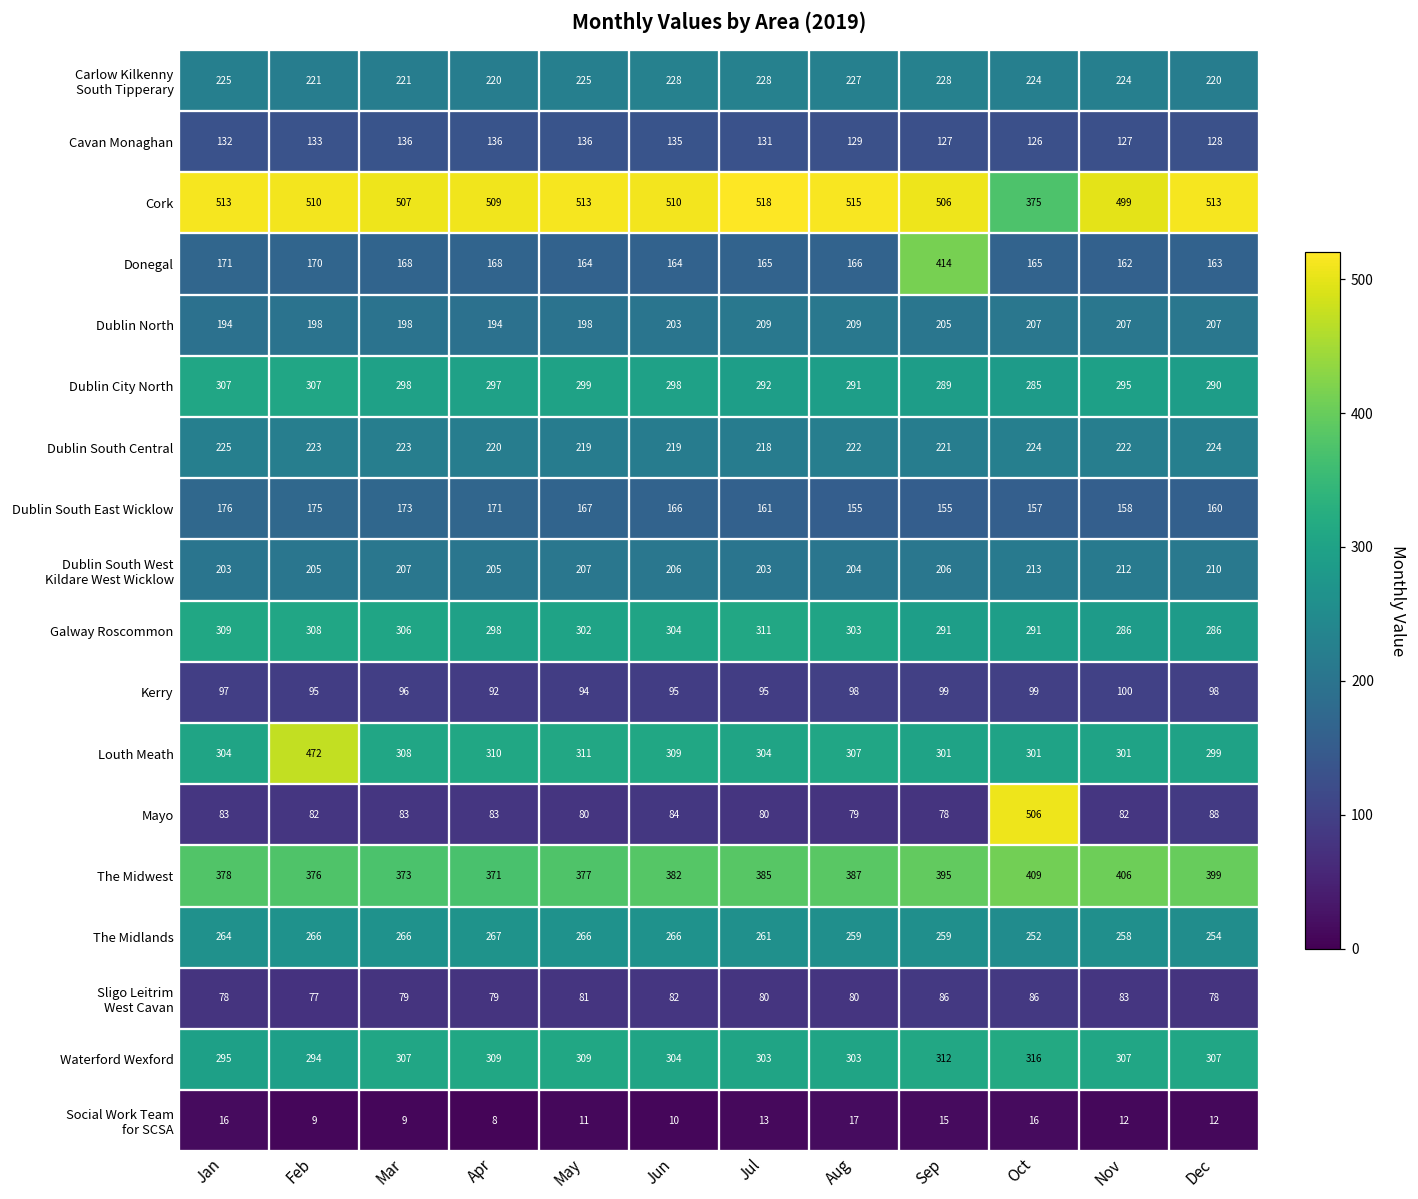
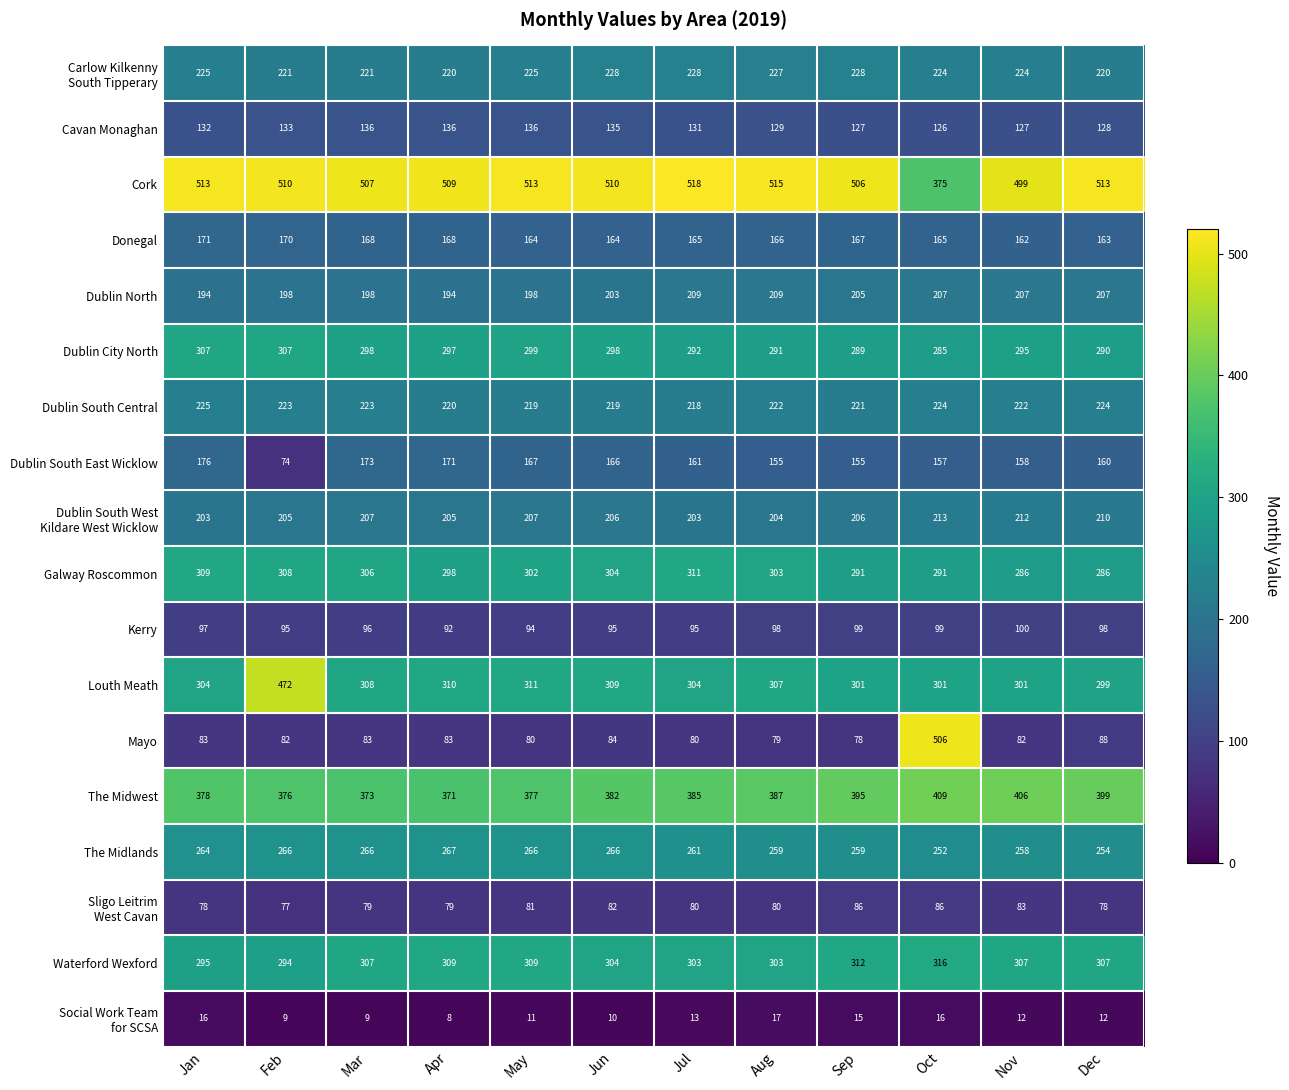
  {
    "Donegal": {
      "Jan": 171,
      "Feb": 170,
      "Mar": 168,
      "Apr": 168,
      "May": 164,
      "Jun": 164,
      "Jul": 165,
      "Aug": 166,
-     "Sep": 414,
+     "Sep": 167,
      "Oct": 165,
      "Nov": 162,
      "Dec": 163
    },
    "Dublin South East Wicklow": {
      "Jan": 176,
-     "Feb": 175,
+     "Feb": 74,
      "Mar": 173,
      "Apr": 171,
      "May": 167,
      "Jun": 166,
      "Jul": 161,
      "Aug": 155,
      "Sep": 155,
      "Oct": 157,
      "Nov": 158,
      "Dec": 160
    }
  }
